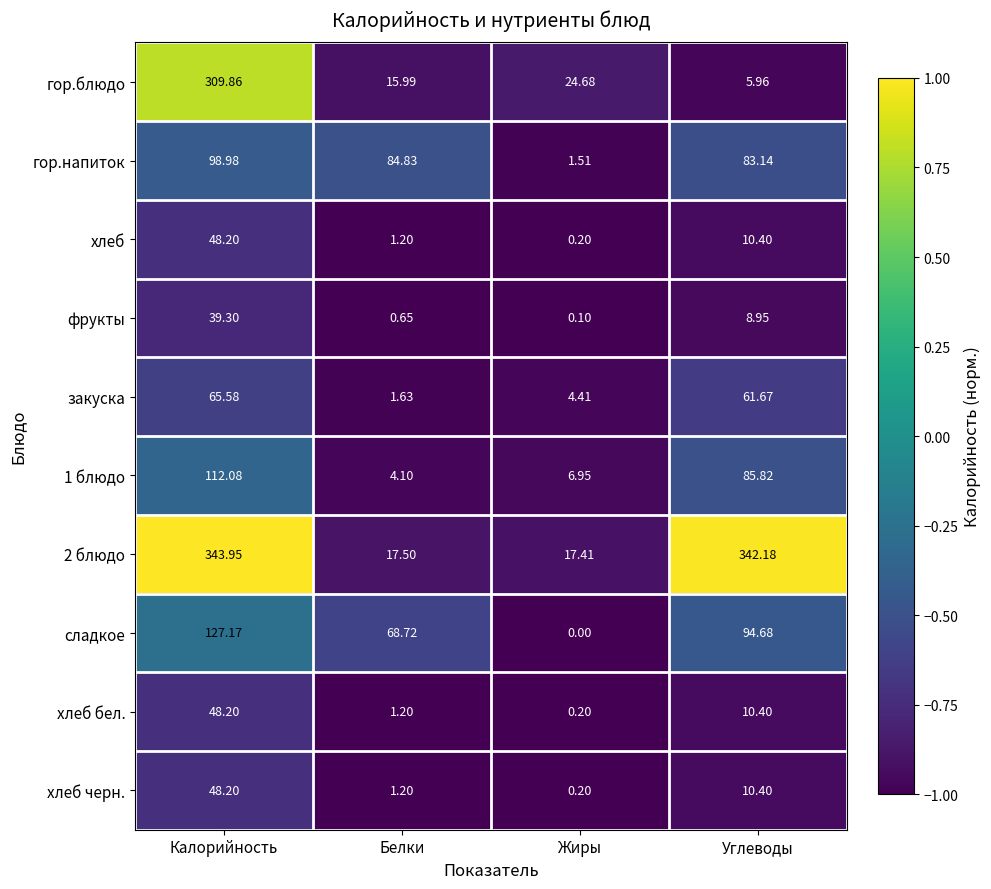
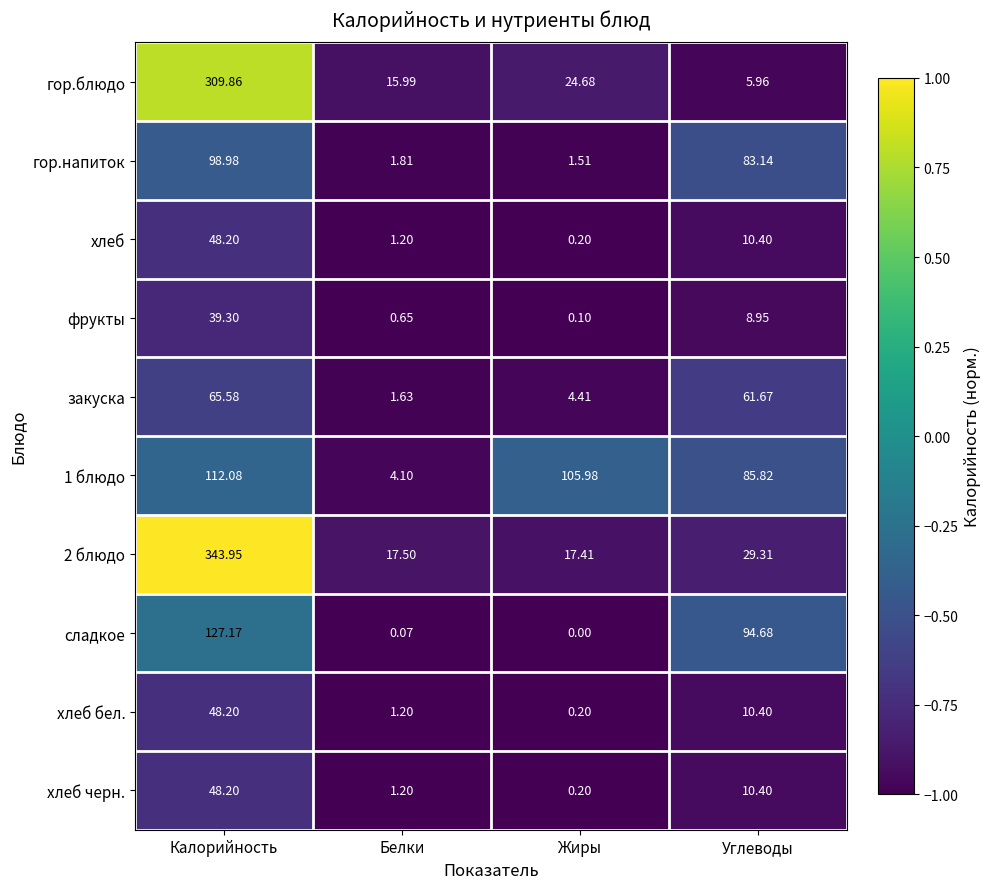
  {
    "гор.блюдо": {
      "Калорийность": 309.86,
      "Белки": 15.99,
      "Жиры": 24.68,
      "Углеводы": 5.96
    },
    "гор.напиток": {
      "Калорийность": 98.98,
-     "Белки": 84.83,
+     "Белки": 1.81,
      "Жиры": 1.51,
      "Углеводы": 83.14
    },
    "хлеб": {
      "Калорийность": 48.20,
      "Белки": 1.20,
      "Жиры": 0.20,
      "Углеводы": 10.40
    },
    "фрукты": {
      "Калорийность": 39.30,
      "Белки": 0.65,
      "Жиры": 0.10,
      "Углеводы": 8.95
    },
    "закуска": {
      "Калорийность": 65.58,
      "Белки": 1.63,
      "Жиры": 4.41,
      "Углеводы": 61.67
    },
    "1 блюдо": {
      "Калорийность": 112.08,
      "Белки": 4.10,
-     "Жиры": 6.95,
+     "Жиры": 105.98,
      "Углеводы": 85.82
    },
    "2 блюдо": {
      "Калорийность": 343.95,
      "Белки": 17.50,
      "Жиры": 17.41,
-     "Углеводы": 342.18
+     "Углеводы": 29.31
    },
    "сладкое": {
      "Калорийность": 127.17,
-     "Белки": 68.72,
+     "Белки": 0.07,
      "Жиры": 0.00,
      "Углеводы": 94.68
    },
    "хлеб бел.": {
      "Калорийность": 48.20,
      "Белки": 1.20,
      "Жиры": 0.20,
      "Углеводы": 10.40
    },
    "хлеб черн.": {
      "Калорийность": 48.20,
      "Белки": 1.20,
      "Жиры": 0.20,
      "Углеводы": 10.40
    }
  }
